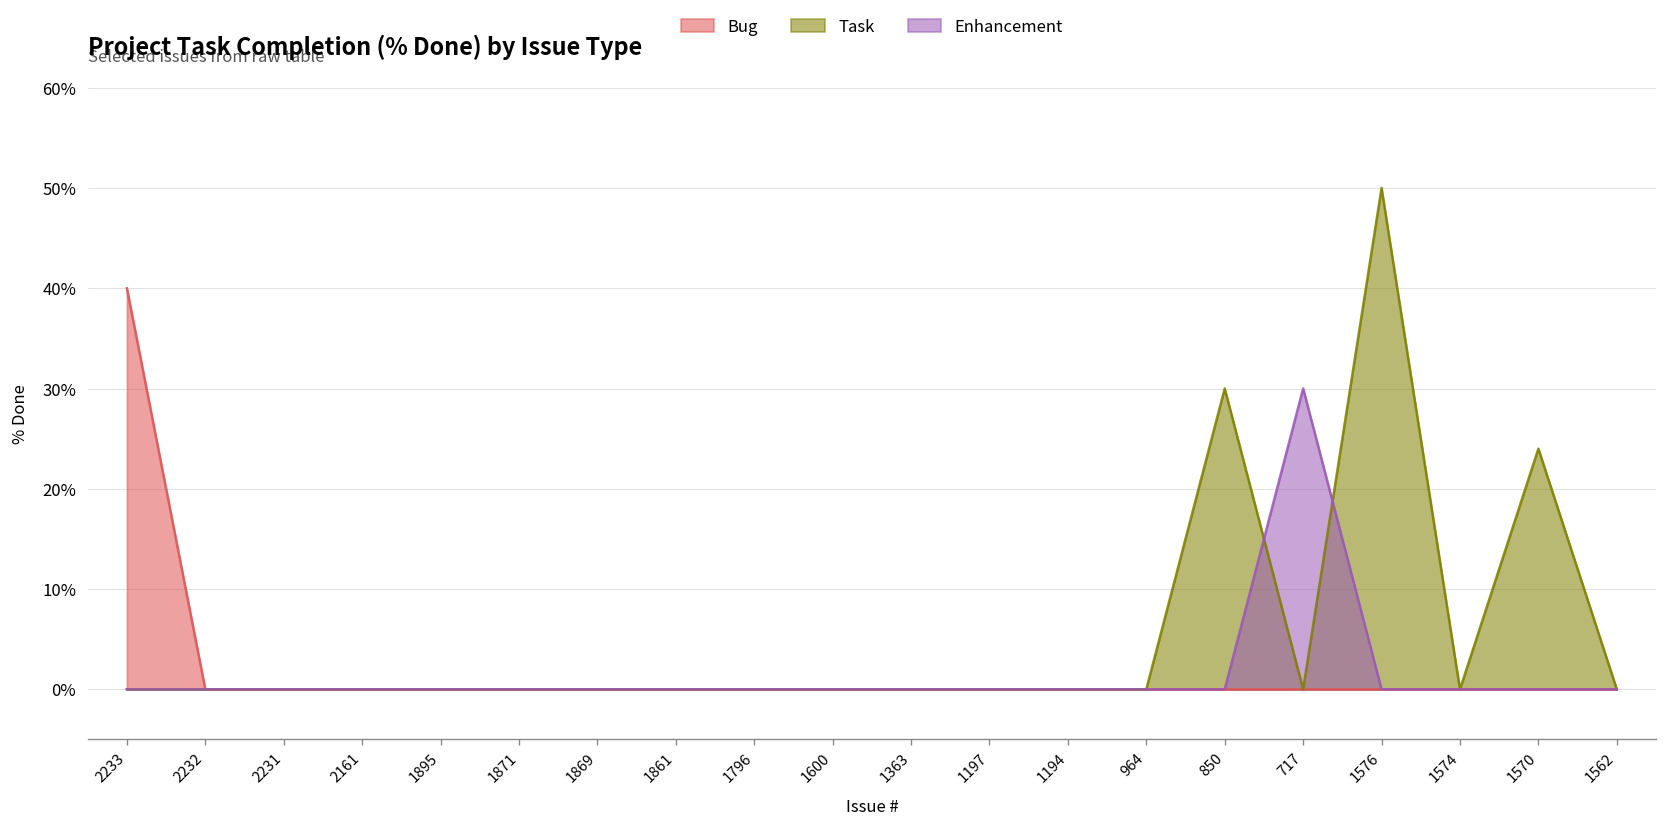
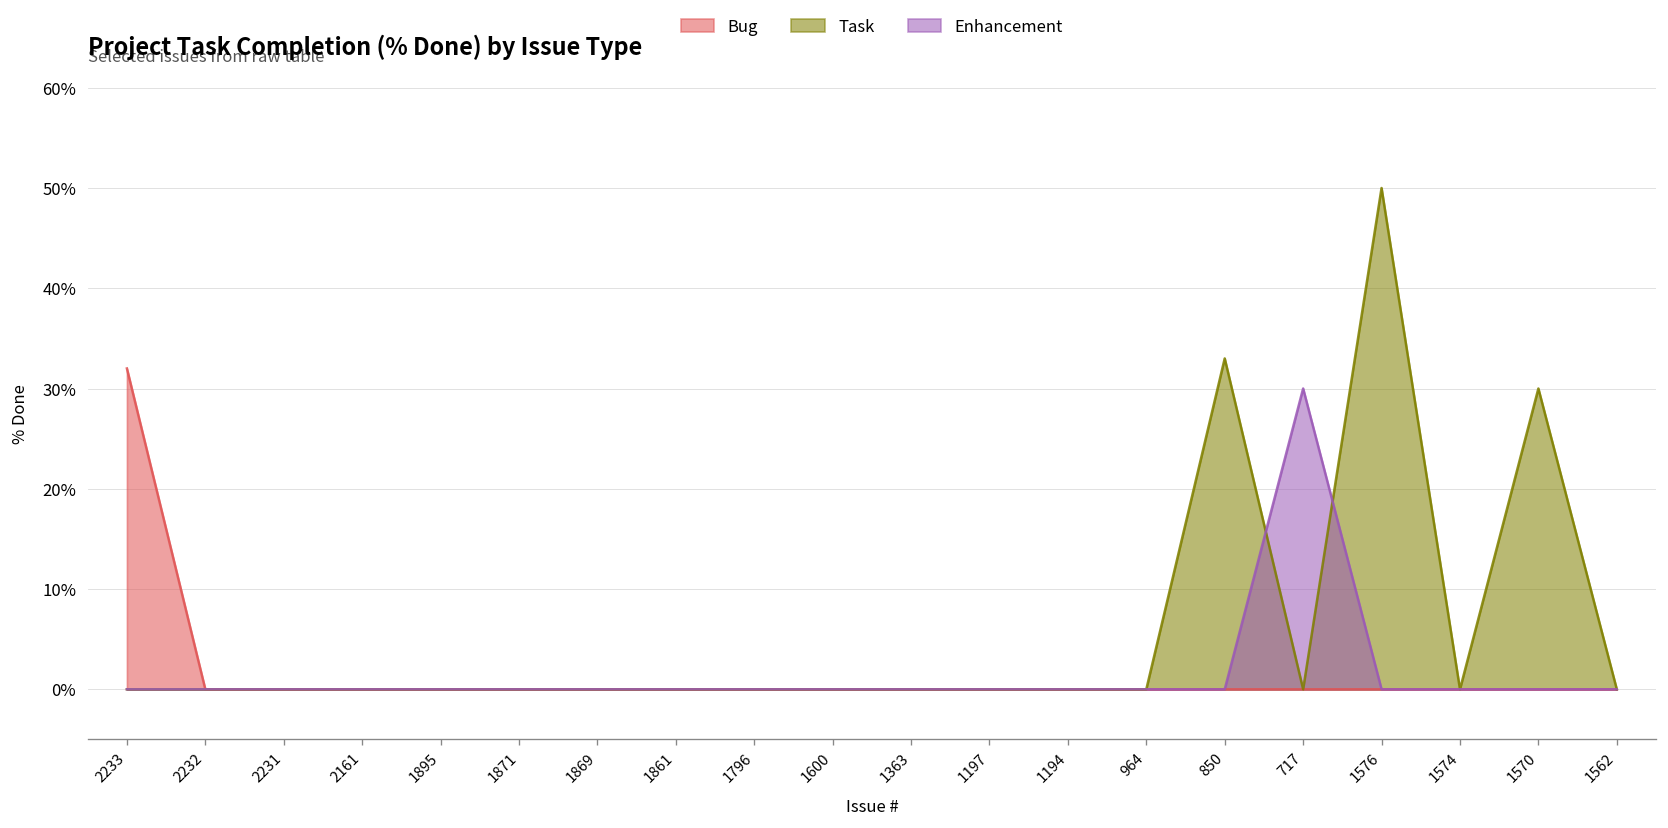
  {
    "Bug": {
-     "2233": "40%"
+     "2233": "32%"
    },
    "Task": {
-     "850": "30%",
+     "850": "33%",
      "1576": "50%",
-     "1570": "24%"
+     "1570": "30%"
    },
    "Enhancement": {
      "717": "30%"
    }
  }
